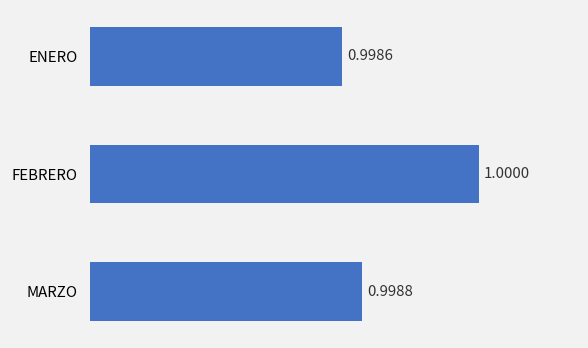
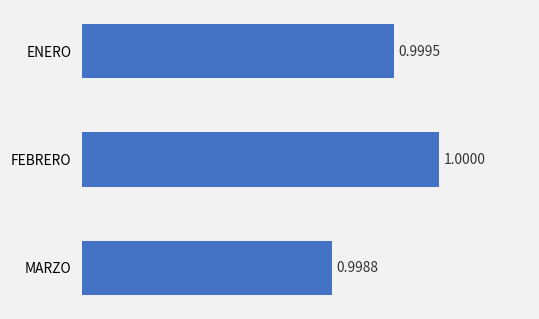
  {
-   "ENERO": 0.9986,
+   "ENERO": 0.9995,
    "FEBRERO": 1.0000,
    "MARZO": 0.9988
  }
